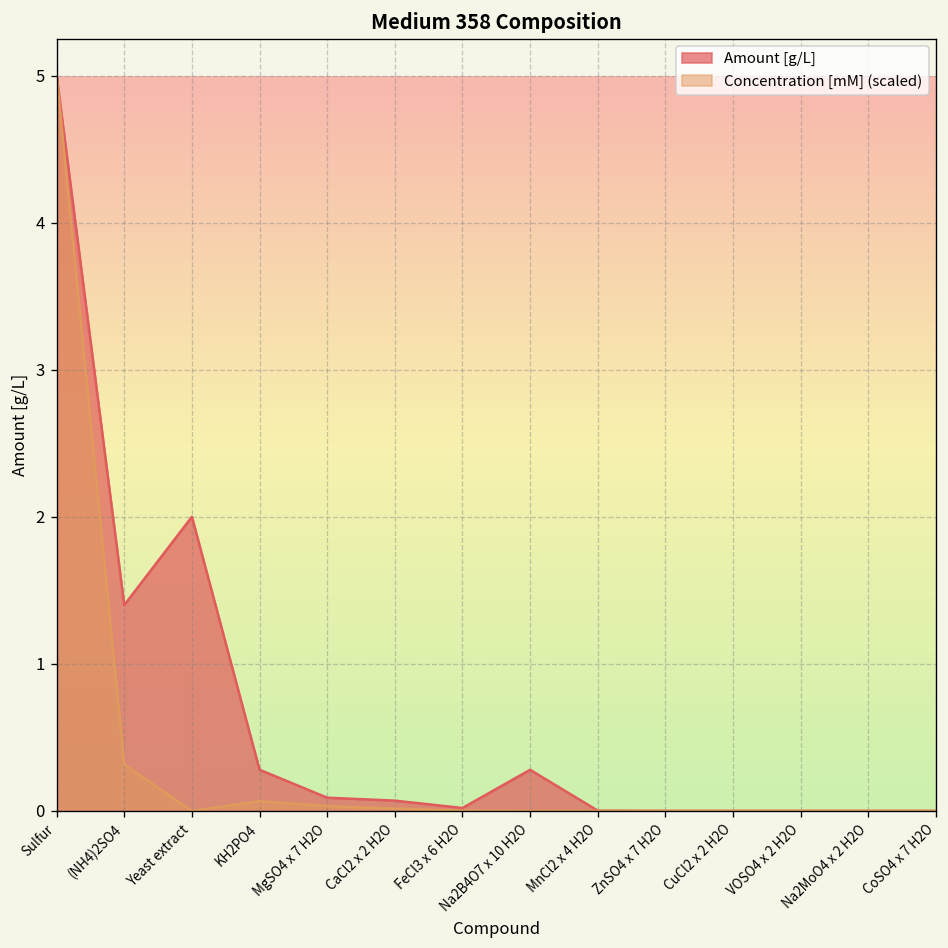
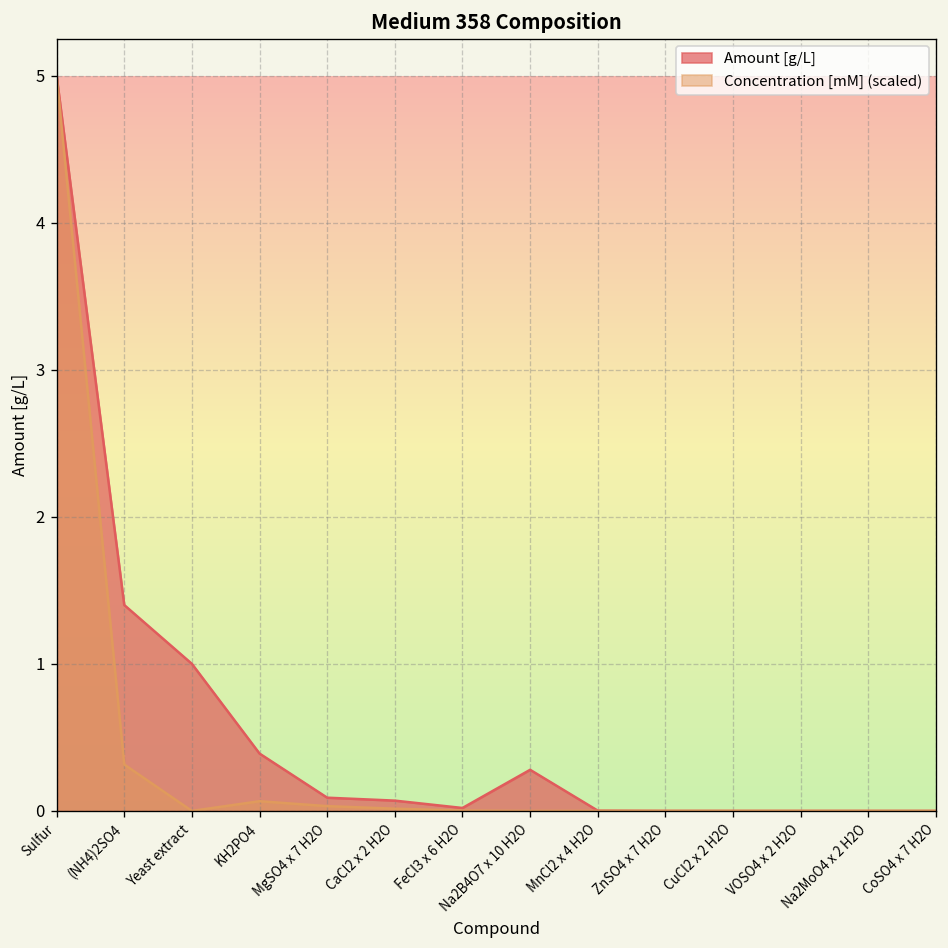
  {
    "Amount [g/L]": {
      "(NH4)2SO4": 1.40,
-     "Yeast extract": 2,
-     "KH2PO4": 0.28,
+     "Yeast extract": 1,
+     "KH2PO4": 0.39,
      "MgSO4 x 7 H2O": 0.09,
      "CaCl2 x 2 H2O": 0.07,
      "Na2B4O7 x 10 H2O": 0.28
    },
    "Concentration [mM] (scaled)": {
      "(NH4)2SO4": 0.32,
      "Yeast extract": 0.00,
      "KH2PO4": 0.07,
      "MgSO4 x 7 H2O": 0.03,
      "CaCl2 x 2 H2O": 0.02,
      "Na2B4O7 x 10 H2O": 0.00
    }
  }
